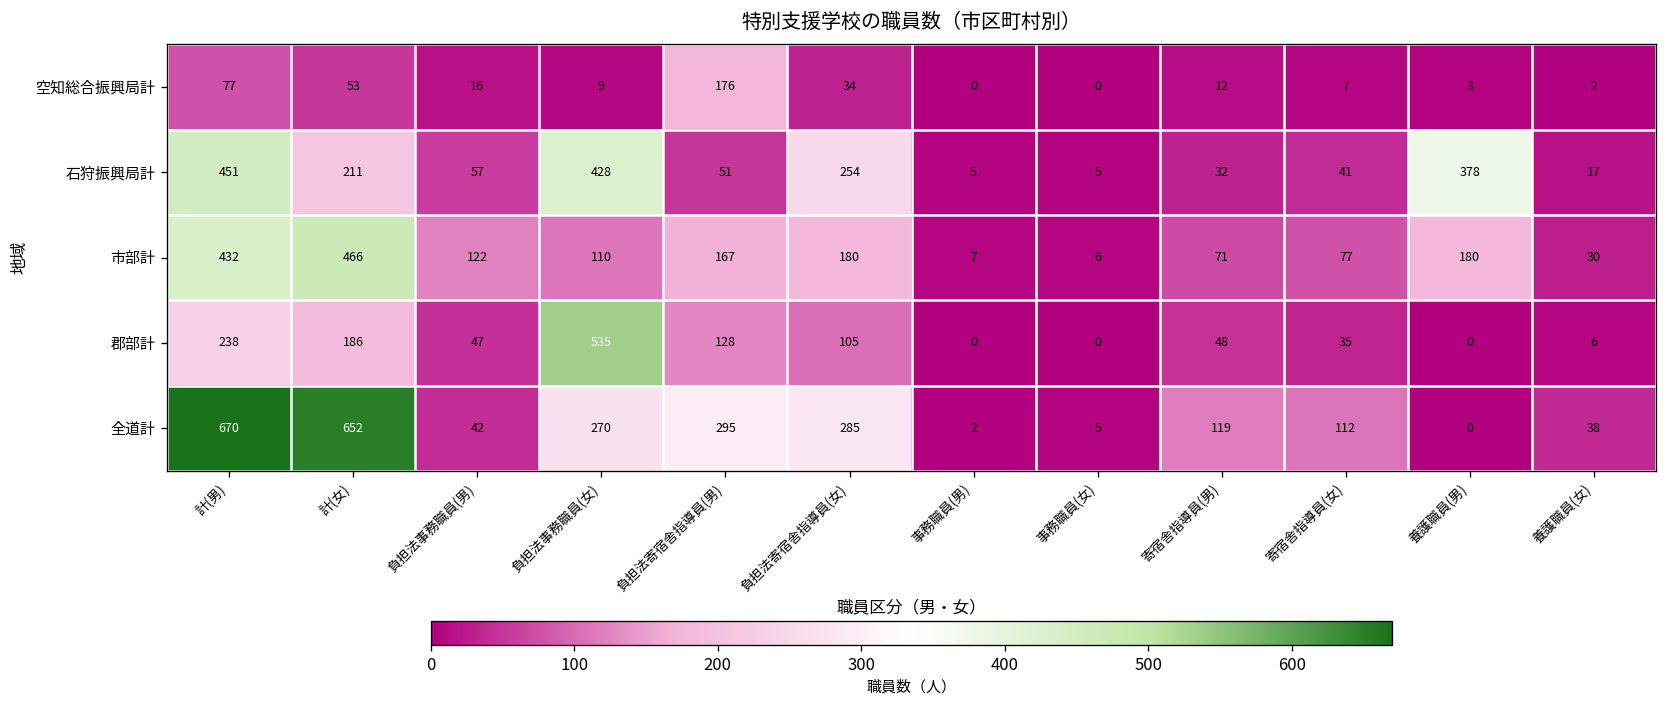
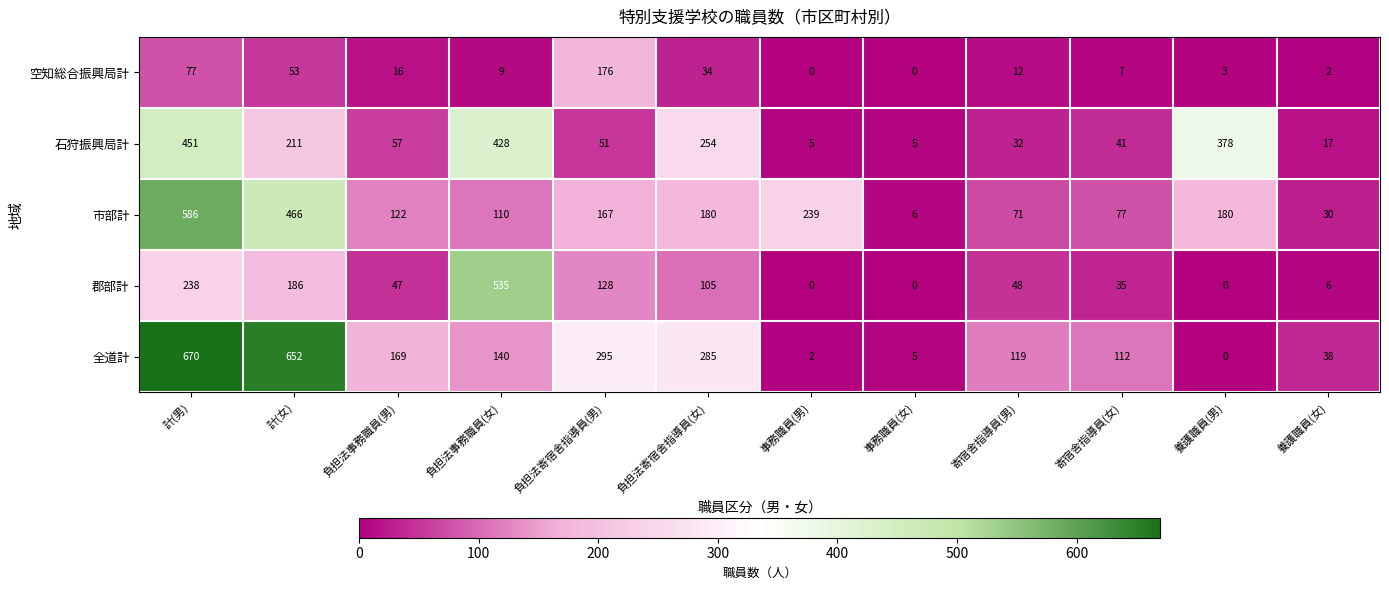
  {
    "空知総合振興局計": {
      "計(男)": 77,
      "計(女)": 53,
      "負担法事務職員(男)": 16,
      "負担法事務職員(女)": 9,
      "負担法寄宿舎指導員(男)": 176,
      "負担法寄宿舎指導員(女)": 34,
      "事務職員(男)": 0,
      "事務職員(女)": 0,
      "寄宿舎指導員(男)": 12,
      "寄宿舎指導員(女)": 7,
      "養護職員(男)": 3,
      "養護職員(女)": 2
    },
    "石狩振興局計": {
      "計(男)": 451,
      "計(女)": 211,
      "負担法事務職員(男)": 57,
      "負担法事務職員(女)": 428,
      "負担法寄宿舎指導員(男)": 51,
      "負担法寄宿舎指導員(女)": 254,
      "事務職員(男)": 5,
      "事務職員(女)": 5,
      "寄宿舎指導員(男)": 32,
      "寄宿舎指導員(女)": 41,
      "養護職員(男)": 378,
      "養護職員(女)": 17
    },
    "市部計": {
-     "計(男)": 432,
+     "計(男)": 586,
      "計(女)": 466,
      "負担法事務職員(男)": 122,
      "負担法事務職員(女)": 110,
      "負担法寄宿舎指導員(男)": 167,
      "負担法寄宿舎指導員(女)": 180,
-     "事務職員(男)": 7,
+     "事務職員(男)": 239,
      "事務職員(女)": 6,
      "寄宿舎指導員(男)": 71,
      "寄宿舎指導員(女)": 77,
      "養護職員(男)": 180,
      "養護職員(女)": 30
    },
    "郡部計": {
      "計(男)": 238,
      "計(女)": 186,
      "負担法事務職員(男)": 47,
      "負担法事務職員(女)": 535,
      "負担法寄宿舎指導員(男)": 128,
      "負担法寄宿舎指導員(女)": 105,
      "事務職員(男)": 0,
      "事務職員(女)": 0,
      "寄宿舎指導員(男)": 48,
      "寄宿舎指導員(女)": 35,
      "養護職員(男)": 0,
      "養護職員(女)": 6
    },
    "全道計": {
      "計(男)": 670,
      "計(女)": 652,
-     "負担法事務職員(男)": 42,
-     "負担法事務職員(女)": 270,
+     "負担法事務職員(男)": 169,
+     "負担法事務職員(女)": 140,
      "負担法寄宿舎指導員(男)": 295,
      "負担法寄宿舎指導員(女)": 285,
      "事務職員(男)": 2,
      "事務職員(女)": 5,
      "寄宿舎指導員(男)": 119,
      "寄宿舎指導員(女)": 112,
      "養護職員(男)": 0,
      "養護職員(女)": 38
    }
  }
